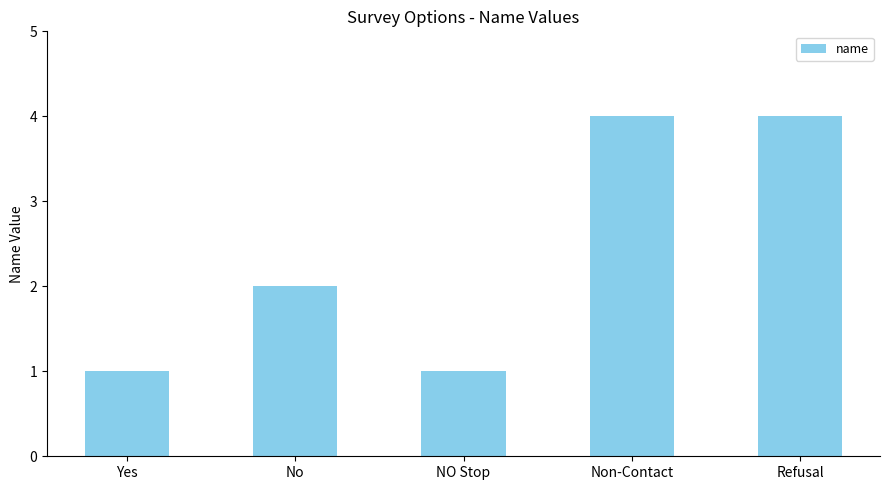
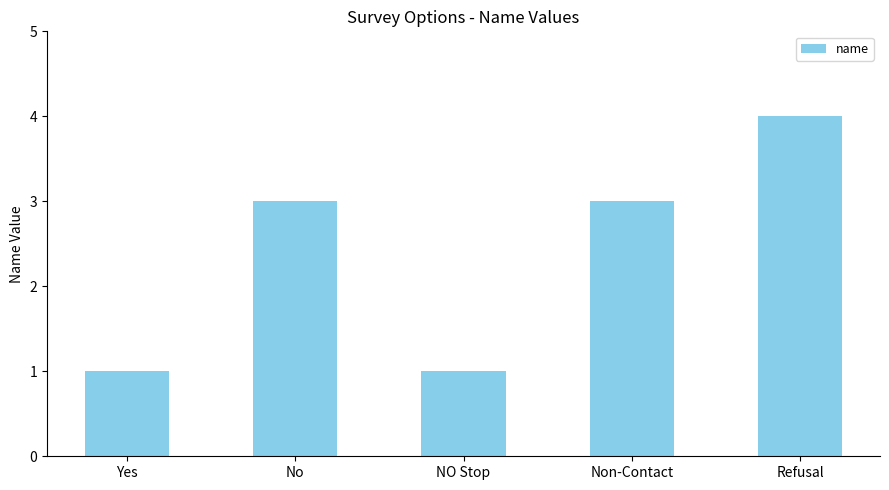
  {
    "Yes": 1,
-   "No": 2,
+   "No": 3,
    "NO Stop": 1,
-   "Non-Contact": 4,
+   "Non-Contact": 3,
    "Refusal": 4
  }
